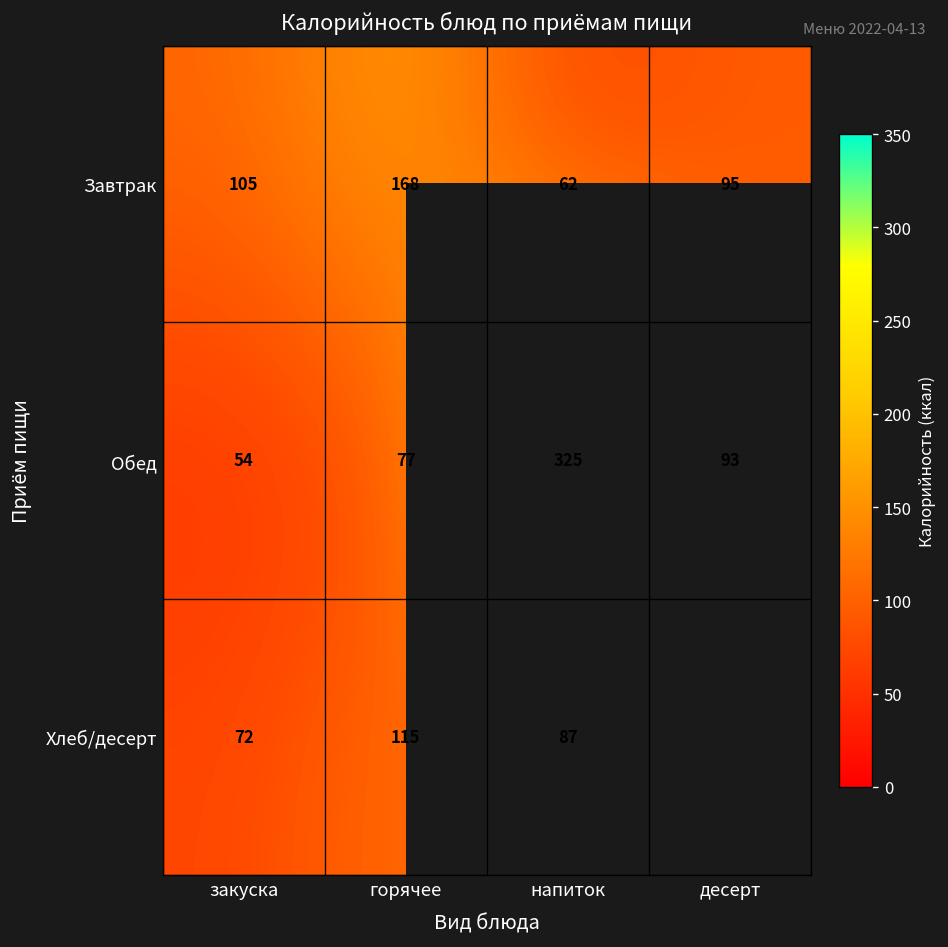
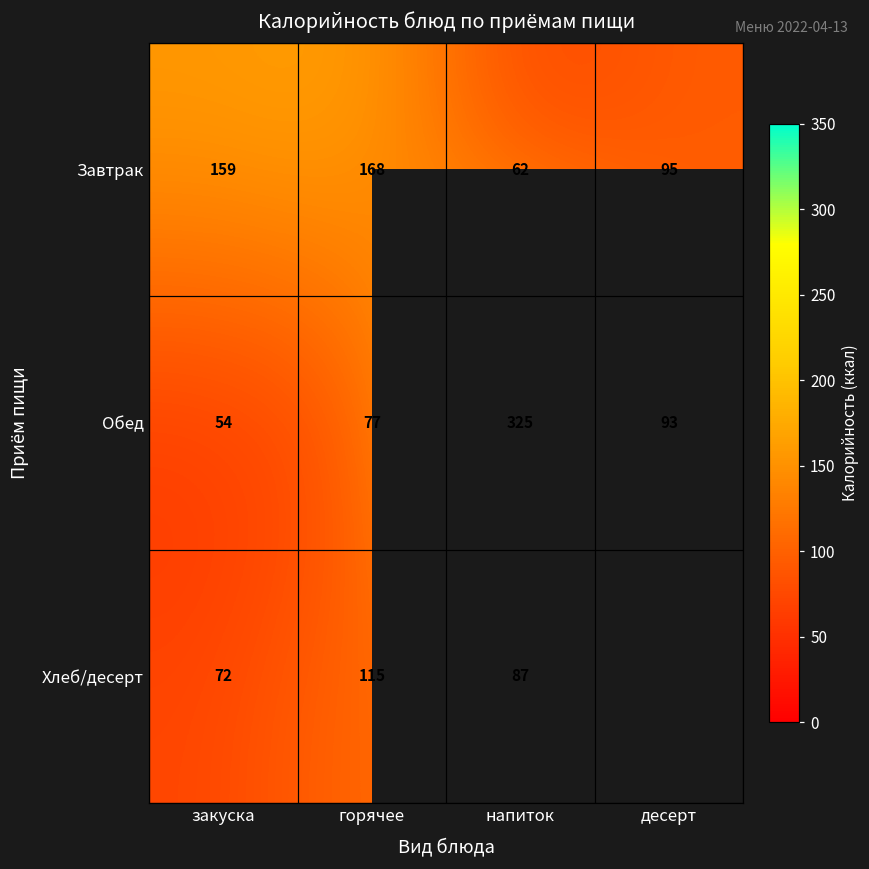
  {
    "Завтрак": {
-     "закуска": 105,
+     "закуска": 159,
      "горячее": 168
    },
    "Обед": {
      "закуска": 54
    },
    "Хлеб/десерт": {
      "закуска": 72
    }
  }
